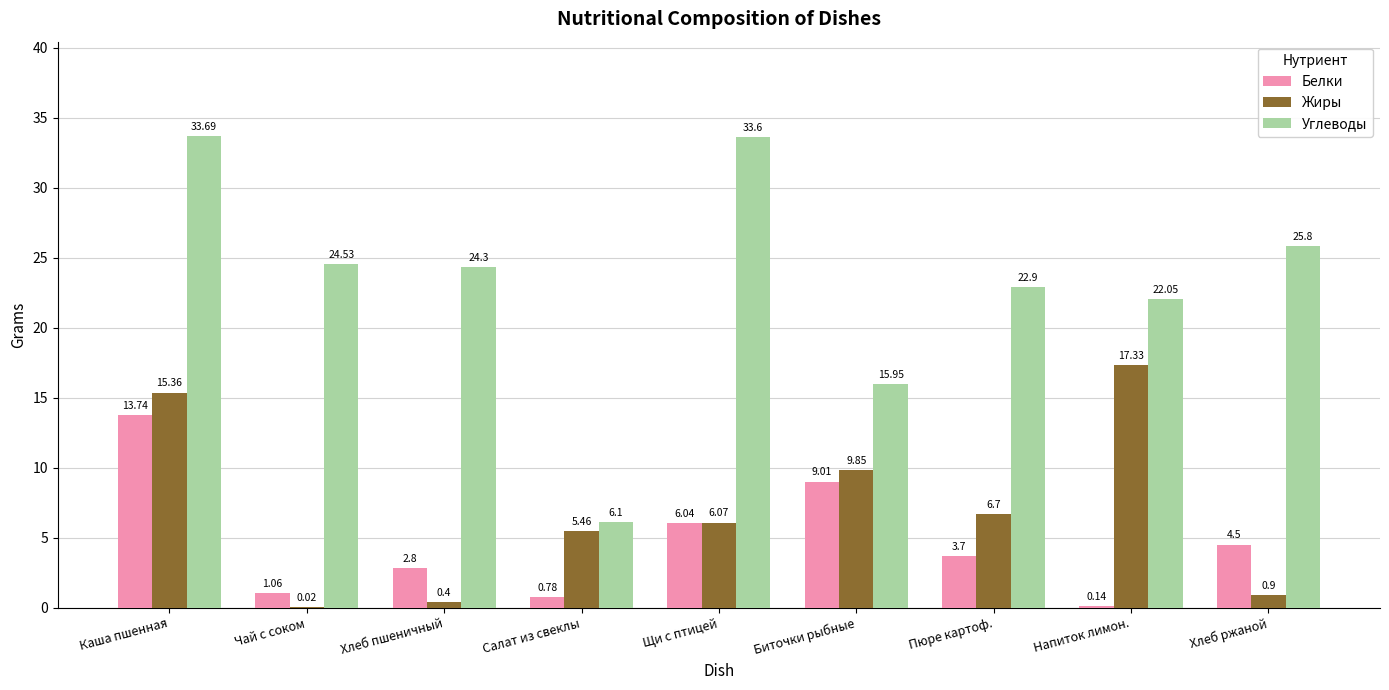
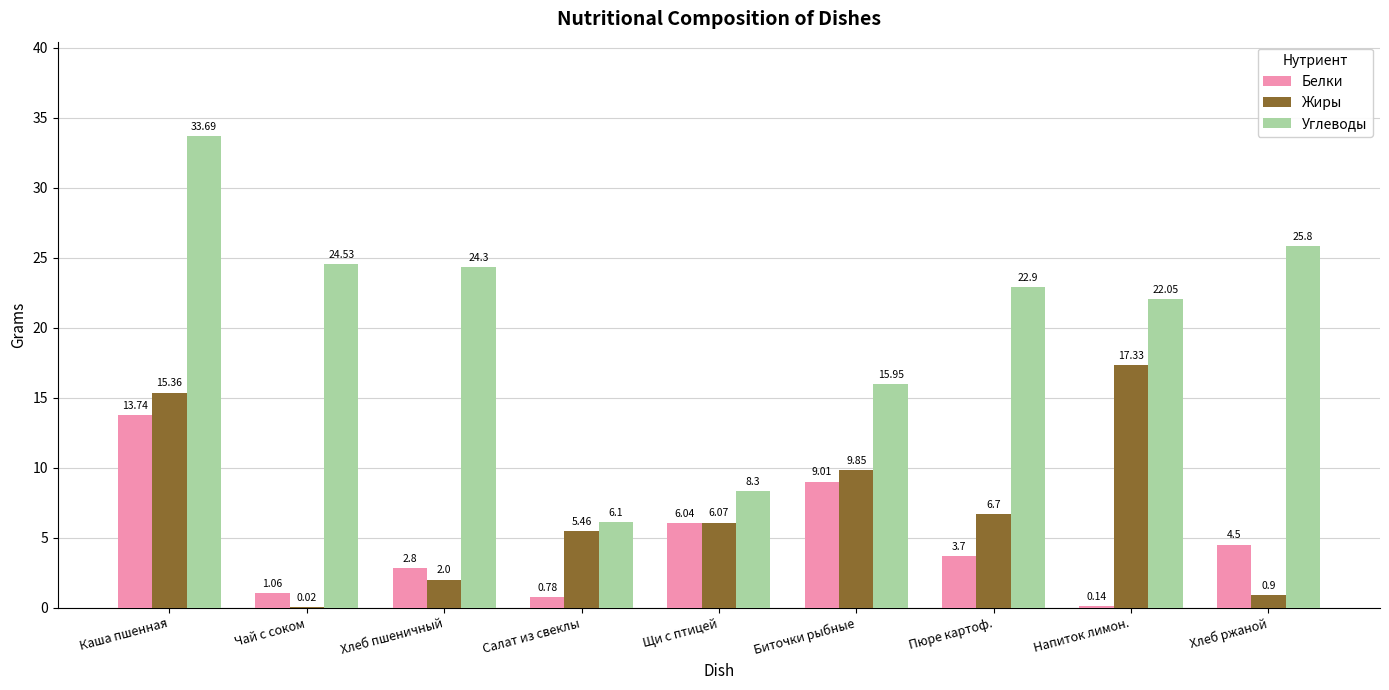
  {
    "Белки": {
      "Каша пшенная": 13.74,
      "Чай с соком": 1.06,
      "Хлеб пшеничный": 2.8,
      "Салат из свеклы": 0.78,
      "Щи с птицей": 6.04,
      "Биточки рыбные": 9.01,
      "Пюре картоф.": 3.7,
      "Напиток лимон.": 0.14,
      "Хлеб ржаной": 4.5
    },
    "Жиры": {
      "Каша пшенная": 15.36,
      "Чай с соком": 0.02,
-     "Хлеб пшеничный": 0.4,
+     "Хлеб пшеничный": 2.0,
      "Салат из свеклы": 5.46,
      "Щи с птицей": 6.07,
      "Биточки рыбные": 9.85,
      "Пюре картоф.": 6.7,
      "Напиток лимон.": 17.33,
      "Хлеб ржаной": 0.9
    },
    "Углеводы": {
      "Каша пшенная": 33.69,
      "Чай с соком": 24.53,
      "Хлеб пшеничный": 24.3,
      "Салат из свеклы": 6.1,
-     "Щи с птицей": 33.6,
+     "Щи с птицей": 8.3,
      "Биточки рыбные": 15.95,
      "Пюре картоф.": 22.9,
      "Напиток лимон.": 22.05,
      "Хлеб ржаной": 25.8
    }
  }
